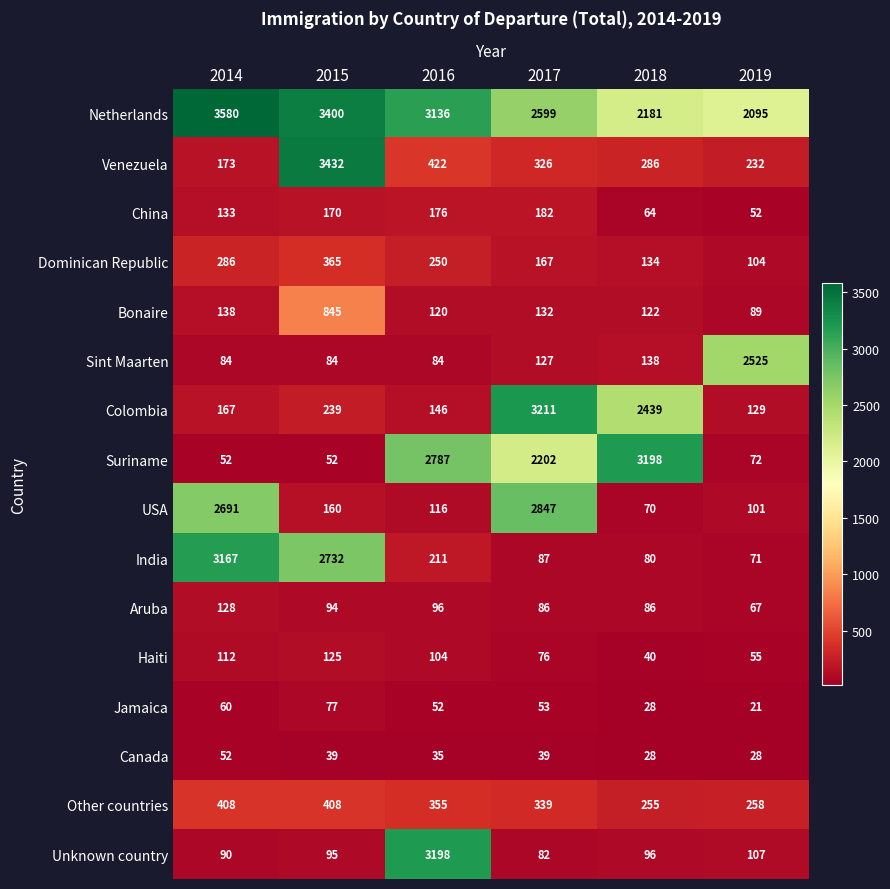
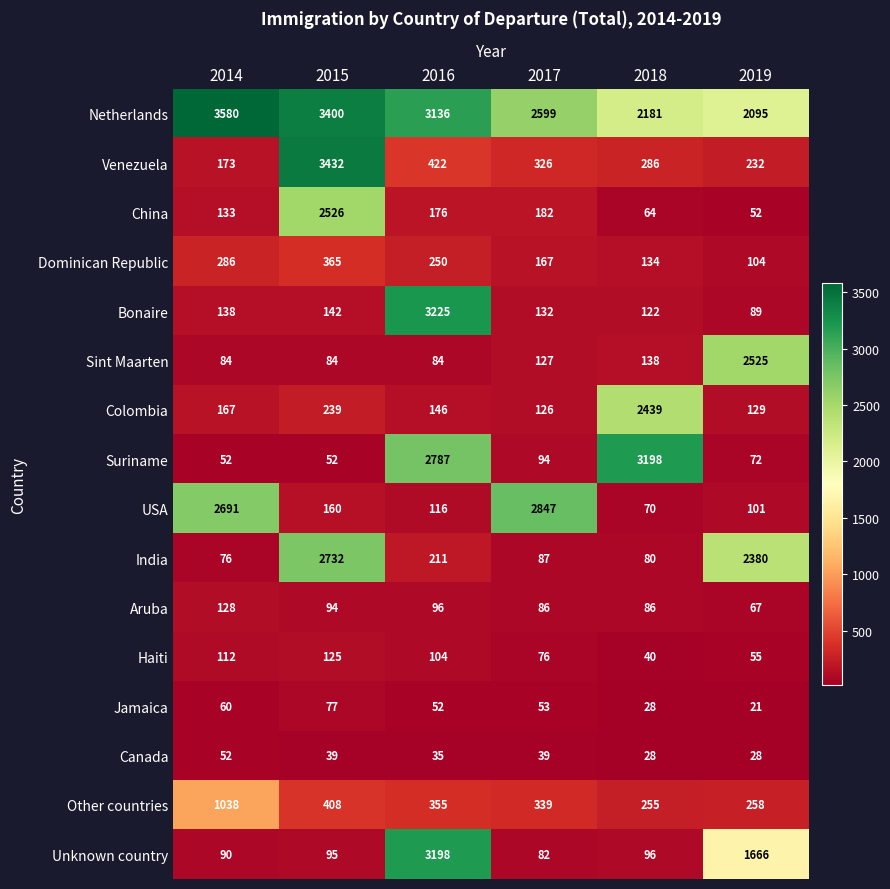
  {
    "Netherlands": {
      "2014": 3580,
      "2015": 3400,
      "2016": 3136,
      "2017": 2599,
      "2018": 2181,
      "2019": 2095
    },
    "Venezuela": {
      "2014": 173,
      "2015": 3432,
      "2016": 422,
      "2017": 326,
      "2018": 286,
      "2019": 232
    },
    "China": {
      "2014": 133,
-     "2015": 170,
+     "2015": 2526,
      "2016": 176,
      "2017": 182,
      "2018": 64,
      "2019": 52
    },
    "Dominican Republic": {
      "2014": 286,
      "2015": 365,
      "2016": 250,
      "2017": 167,
      "2018": 134,
      "2019": 104
    },
    "Bonaire": {
      "2014": 138,
-     "2015": 845,
-     "2016": 120,
+     "2015": 142,
+     "2016": 3225,
      "2017": 132,
      "2018": 122,
      "2019": 89
    },
    "Sint Maarten": {
      "2014": 84,
      "2015": 84,
      "2016": 84,
      "2017": 127,
      "2018": 138,
      "2019": 2525
    },
    "Colombia": {
      "2014": 167,
      "2015": 239,
      "2016": 146,
-     "2017": 3211,
+     "2017": 126,
      "2018": 2439,
      "2019": 129
    },
    "Suriname": {
      "2014": 52,
      "2015": 52,
      "2016": 2787,
-     "2017": 2202,
+     "2017": 94,
      "2018": 3198,
      "2019": 72
    },
    "USA": {
      "2014": 2691,
      "2015": 160,
      "2016": 116,
      "2017": 2847,
      "2018": 70,
      "2019": 101
    },
    "India": {
-     "2014": 3167,
+     "2014": 76,
      "2015": 2732,
      "2016": 211,
      "2017": 87,
      "2018": 80,
-     "2019": 71
+     "2019": 2380
    },
    "Aruba": {
      "2014": 128,
      "2015": 94,
      "2016": 96,
      "2017": 86,
      "2018": 86,
      "2019": 67
    },
    "Haiti": {
      "2014": 112,
      "2015": 125,
      "2016": 104,
      "2017": 76,
      "2018": 40,
      "2019": 55
    },
    "Jamaica": {
      "2014": 60,
      "2015": 77,
      "2016": 52,
      "2017": 53,
      "2018": 28,
      "2019": 21
    },
    "Canada": {
      "2014": 52,
      "2015": 39,
      "2016": 35,
      "2017": 39,
      "2018": 28,
      "2019": 28
    },
    "Other countries": {
-     "2014": 408,
+     "2014": 1038,
      "2015": 408,
      "2016": 355,
      "2017": 339,
      "2018": 255,
      "2019": 258
    },
    "Unknown country": {
      "2014": 90,
      "2015": 95,
      "2016": 3198,
      "2017": 82,
      "2018": 96,
-     "2019": 107
+     "2019": 1666
    }
  }
